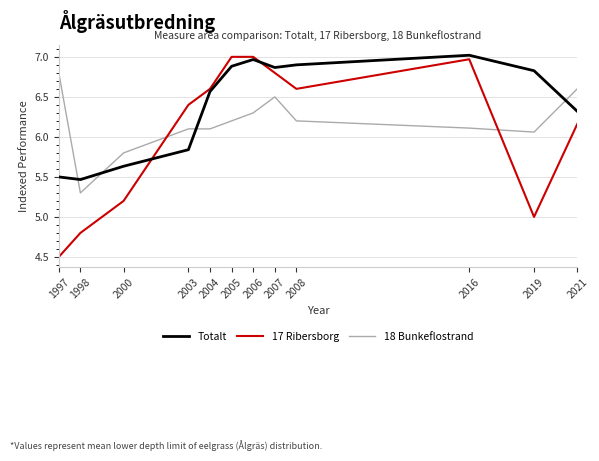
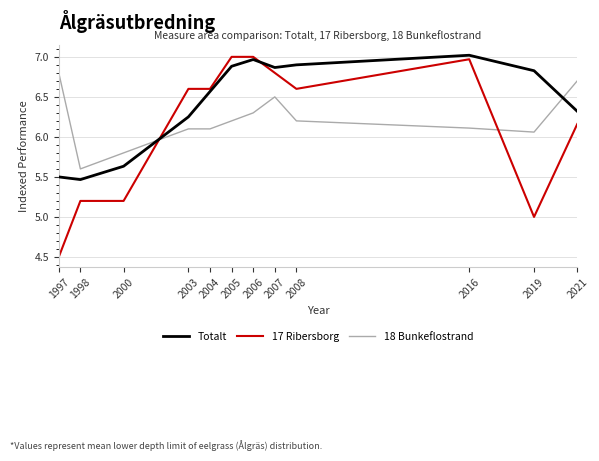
  {
    "Totalt": {
      "1997": 5.5,
      "1998": 5.5,
      "2000": 5.6,
-     "2003": 5.8,
+     "2003": 6.3,
      "2004": 6.6,
      "2005": 6.9,
      "2006": 7.0,
      "2007": 6.9,
      "2008": 6.9,
      "2019": 6.8,
      "2021": 6.3
    },
    "17 Ribersborg": {
      "1997": 4.5,
-     "1998": 4.8,
+     "1998": 5.2,
      "2000": 5.2,
-     "2003": 6.4,
+     "2003": 6.6,
      "2004": 6.6,
      "2005": 7.0,
      "2006": 7.0,
      "2007": 6.8,
      "2008": 6.6,
      "2016": 7.0,
      "2019": 5.0,
      "2021": 6.2
    },
    "18 Bunkeflostrand": {
      "1997": 6.8,
-     "1998": 5.3,
+     "1998": 5.6,
      "2000": 5.8,
      "2003": 6.1,
      "2004": 6.1,
      "2005": 6.2,
      "2006": 6.3,
      "2007": 6.5,
      "2008": 6.2,
      "2016": 6.1,
      "2019": 6.1,
-     "2021": 6.6
+     "2021": 6.7
    }
  }
